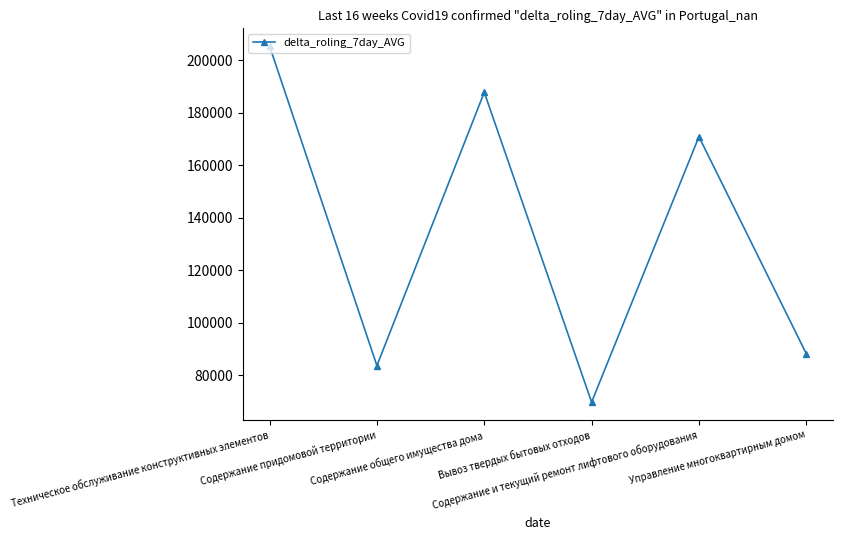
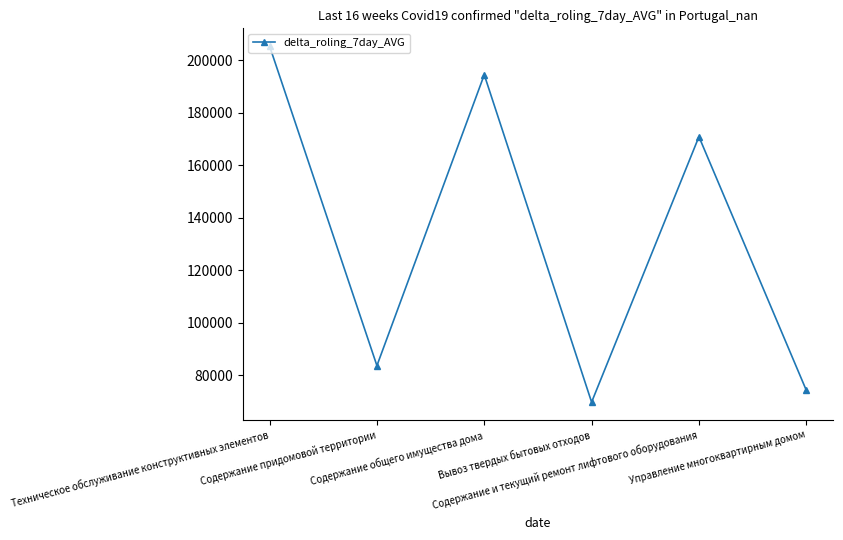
  {
    "Содержание придомовой территории": 84000,
-   "Содержание общего имущества дома": 188000,
+   "Содержание общего имущества дома": 195000,
    "Вывоз твердых бытовых отходов": 70000,
    "Содержание и текущий ремонт лифтового оборудования": 171000,
-   "Управление многоквартирным домом": 88000
+   "Управление многоквартирным домом": 74000
  }
